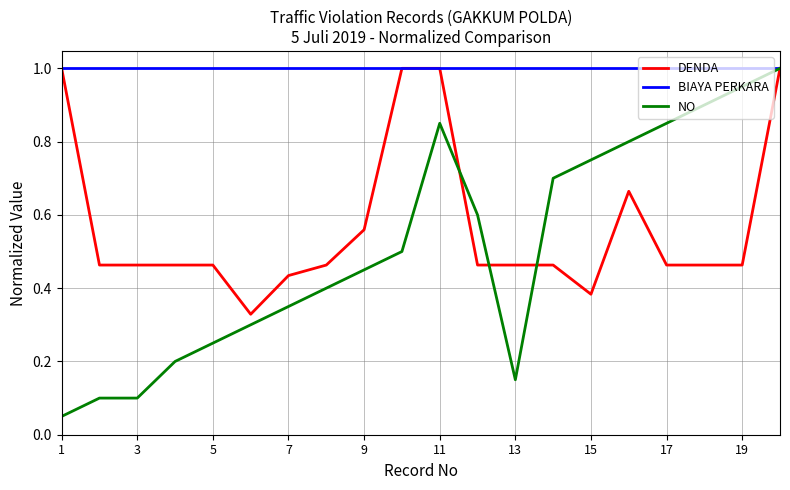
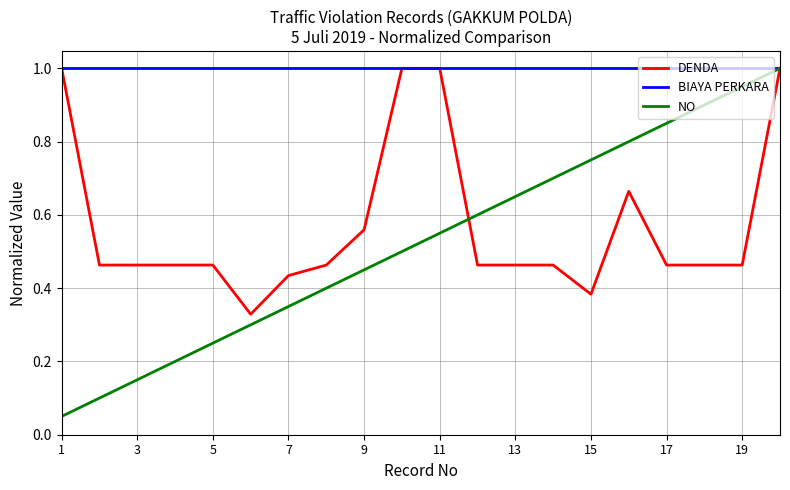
  {
    "DENDA": {
      "3": 0.46,
      "5": 0.46,
      "7": 0.43,
      "9": 0.56,
      "13": 0.46,
      "15": 0.38,
      "17": 0.46,
      "19": 0.46
    },
    "BIAYA PERKARA": {
      "3": 1.00,
      "5": 1.00,
      "7": 1.00,
      "9": 1.00,
      "13": 1.00,
      "15": 1.00
    },
    "NO": {
      "1": 0.05,
-     "3": 0.10,
+     "3": 0.15,
      "5": 0.25,
      "7": 0.35,
      "9": 0.45,
-     "11": 0.85,
-     "13": 0.15,
+     "11": 0.55,
+     "13": 0.65,
      "15": 0.75,
      "17": 0.85
    }
  }
